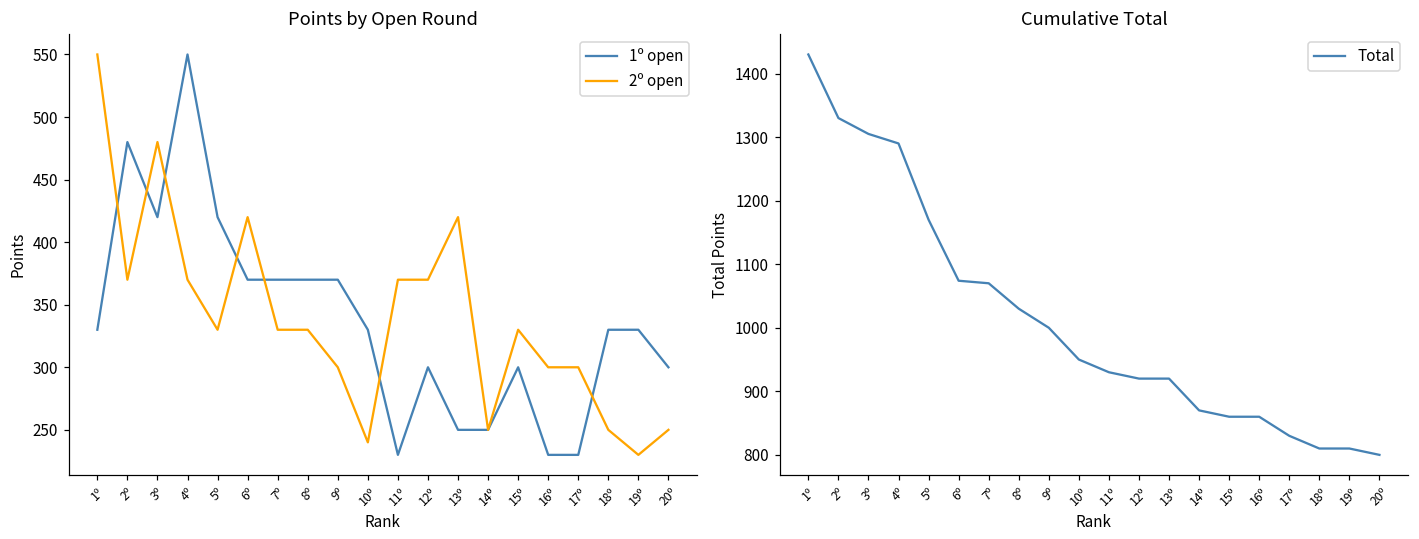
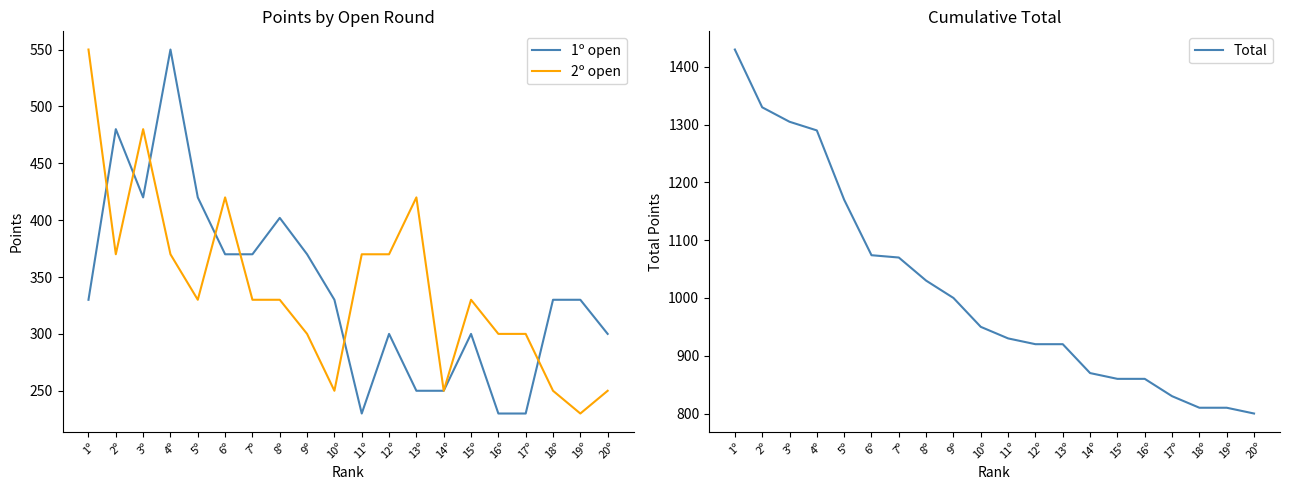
  {
    "Points by Open Round": {
      "1º open": {
        "1º": 330,
        "2º": 480,
        "3º": 420,
        "4º": 550,
        "5º": 420,
        "6º": 370,
        "7º": 370,
-       "8º": 370,
+       "8º": 402,
        "9º": 370,
        "10º": 330,
        "11º": 230,
        "12º": 300,
        "13º": 250,
        "15º": 300,
        "16º": 230,
        "17º": 230,
        "18º": 330,
        "19º": 330,
        "20º": 300
      },
      "2º open": {
        "1º": 550,
        "2º": 370,
        "3º": 480,
        "4º": 370,
        "5º": 330,
        "6º": 420,
        "7º": 330,
        "8º": 330,
        "9º": 300,
-       "10º": 240,
+       "10º": 250,
        "11º": 370,
        "12º": 370,
        "13º": 420,
        "15º": 330,
        "16º": 300,
        "17º": 300,
        "18º": 250,
        "19º": 230,
        "20º": 250
      }
    },
    "Cumulative Total": {
      "1º": 1430,
      "2º": 1330,
      "3º": 1310,
      "4º": 1290,
      "5º": 1170,
      "6º": 1070,
      "7º": 1070,
      "8º": 1030,
      "9º": 1000,
      "10º": 950,
      "11º": 930,
      "12º": 920,
      "13º": 920,
      "14º": 870,
      "15º": 860,
      "16º": 860,
      "17º": 830,
      "18º": 810,
      "19º": 810,
      "20º": 800
    }
  }
